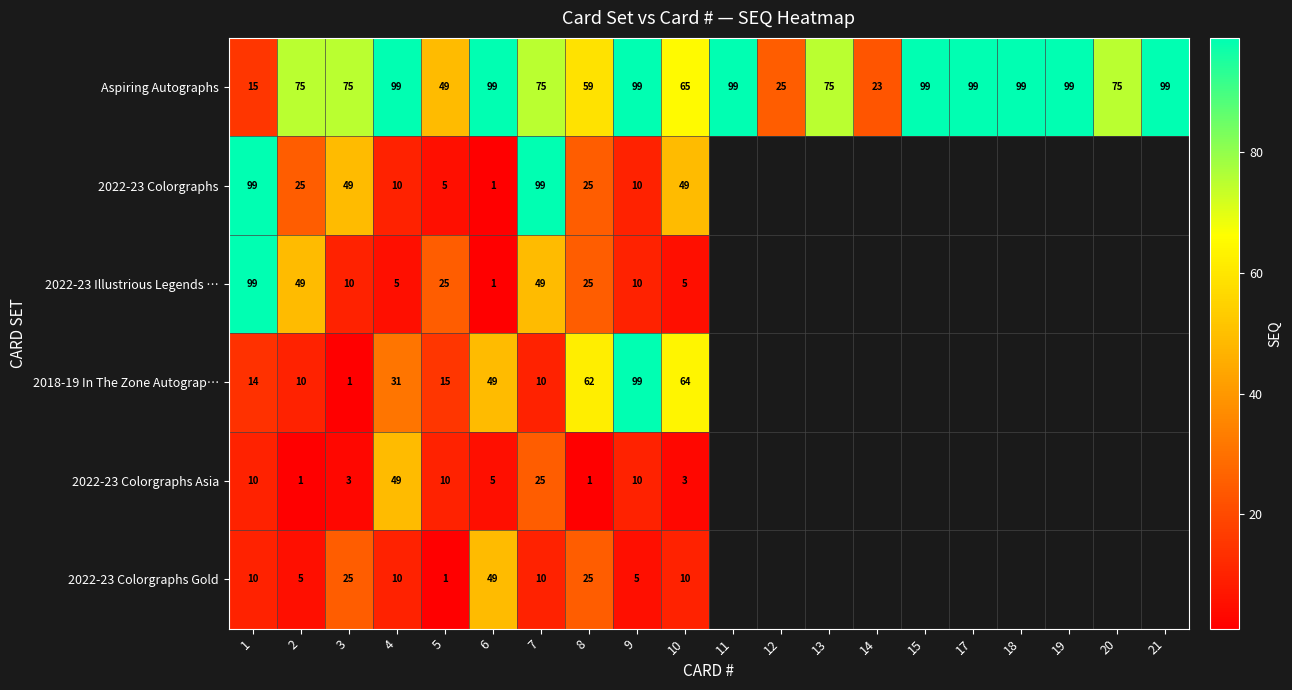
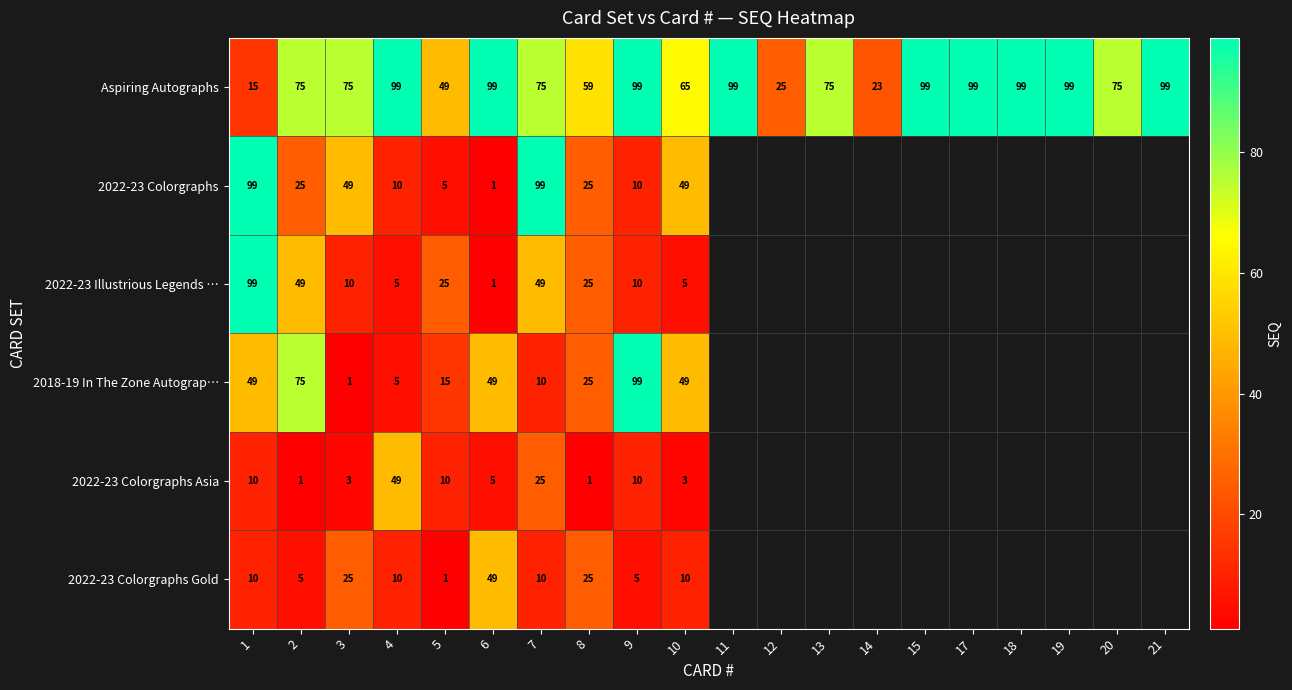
  {
    "Aspiring Autographs": {
      "1": 15,
      "2": 75,
      "3": 75,
      "4": 99,
      "5": 49,
      "6": 99,
      "7": 75,
      "8": 59,
      "9": 99,
      "10": 65,
      "11": 99,
      "12": 25,
      "13": 75,
      "14": 23,
      "15": 99,
      "17": 99,
      "18": 99,
      "19": 99,
      "20": 75,
      "21": 99
    },
    "2022-23 Colorgraphs": {
      "1": 99,
      "2": 25,
      "3": 49,
      "4": 10,
      "5": 5,
      "6": 1,
      "7": 99,
      "8": 25,
      "9": 10,
      "10": 49
    },
    "2022-23 Illustrious Legends …": {
      "1": 99,
      "2": 49,
      "3": 10,
      "4": 5,
      "5": 25,
      "6": 1,
      "7": 49,
      "8": 25,
      "9": 10,
      "10": 5
    },
    "2018-19 In The Zone Autograp…": {
-     "1": 14,
-     "2": 10,
+     "1": 49,
+     "2": 75,
      "3": 1,
-     "4": 31,
+     "4": 5,
      "5": 15,
      "6": 49,
      "7": 10,
-     "8": 62,
+     "8": 25,
      "9": 99,
-     "10": 64
+     "10": 49
    },
    "2022-23 Colorgraphs Asia": {
      "1": 10,
      "2": 1,
      "3": 3,
      "4": 49,
      "5": 10,
      "6": 5,
      "7": 25,
      "8": 1,
      "9": 10,
      "10": 3
    },
    "2022-23 Colorgraphs Gold": {
      "1": 10,
      "2": 5,
      "3": 25,
      "4": 10,
      "5": 1,
      "6": 49,
      "7": 10,
      "8": 25,
      "9": 5,
      "10": 10
    }
  }
